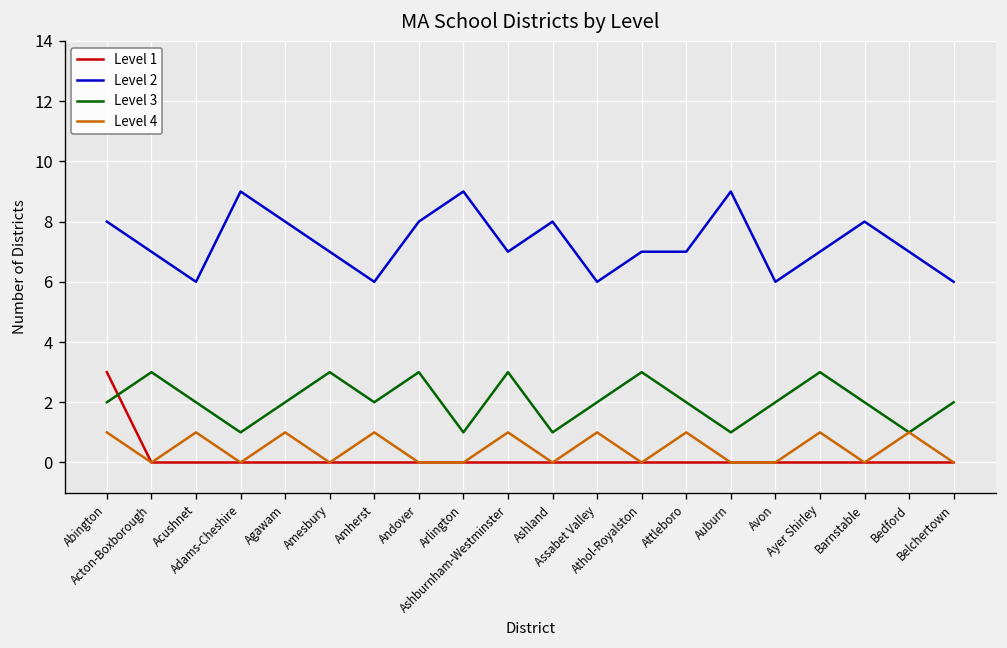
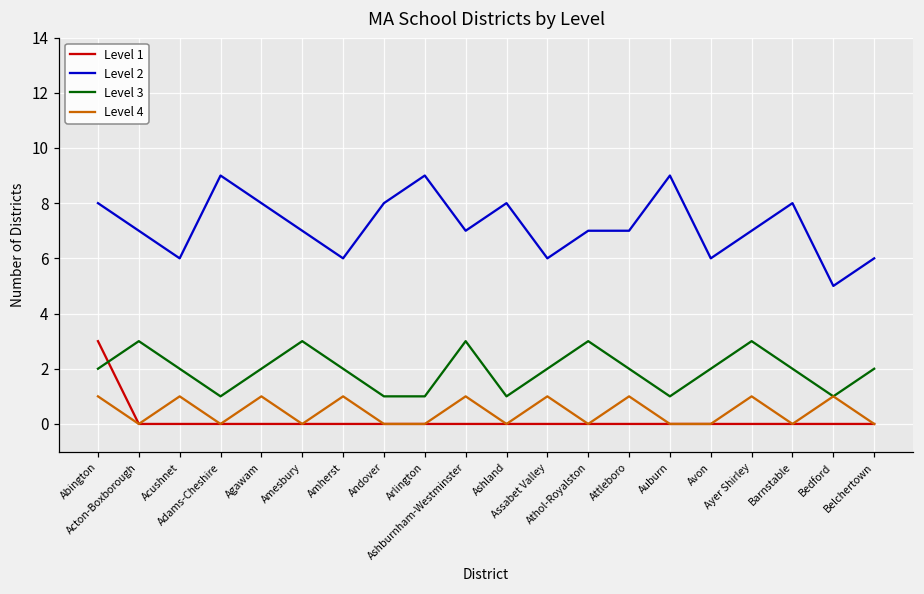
  {
    "Level 1": {
      "Abington": 3,
      "Acushnet": 0,
      "Agawam": 0,
      "Amherst": 0,
      "Ashburnham-Westminster": 0,
      "Assabet Valley": 0,
      "Attleboro": 0,
      "Ayer Shirley": 0,
      "Bedford": 0
    },
    "Level 2": {
      "Abington": 8,
      "Acton-Boxborough": 7,
      "Acushnet": 6,
      "Adams-Cheshire": 9,
      "Agawam": 8,
      "Amesbury": 7,
      "Amherst": 6,
      "Andover": 8,
      "Arlington": 9,
      "Ashburnham-Westminster": 7,
      "Ashland": 8,
      "Assabet Valley": 6,
      "Athol-Royalston": 7,
      "Attleboro": 7,
      "Auburn": 9,
      "Avon": 6,
      "Ayer Shirley": 7,
      "Barnstable": 8,
-     "Bedford": 7,
+     "Bedford": 5,
      "Belchertown": 6
    },
    "Level 3": {
      "Abington": 2,
      "Acton-Boxborough": 3,
      "Acushnet": 2,
      "Adams-Cheshire": 1,
      "Agawam": 2,
      "Amesbury": 3,
      "Amherst": 2,
-     "Andover": 3,
+     "Andover": 1,
      "Arlington": 1,
      "Ashburnham-Westminster": 3,
      "Ashland": 1,
      "Assabet Valley": 2,
      "Athol-Royalston": 3,
      "Attleboro": 2,
      "Auburn": 1,
      "Avon": 2,
      "Ayer Shirley": 3,
      "Barnstable": 2,
      "Belchertown": 2
    },
    "Level 4": {
      "Abington": 1,
      "Acushnet": 1,
      "Agawam": 1,
      "Amherst": 1,
      "Ashburnham-Westminster": 1,
      "Assabet Valley": 1,
      "Attleboro": 1,
      "Ayer Shirley": 1
    }
  }
